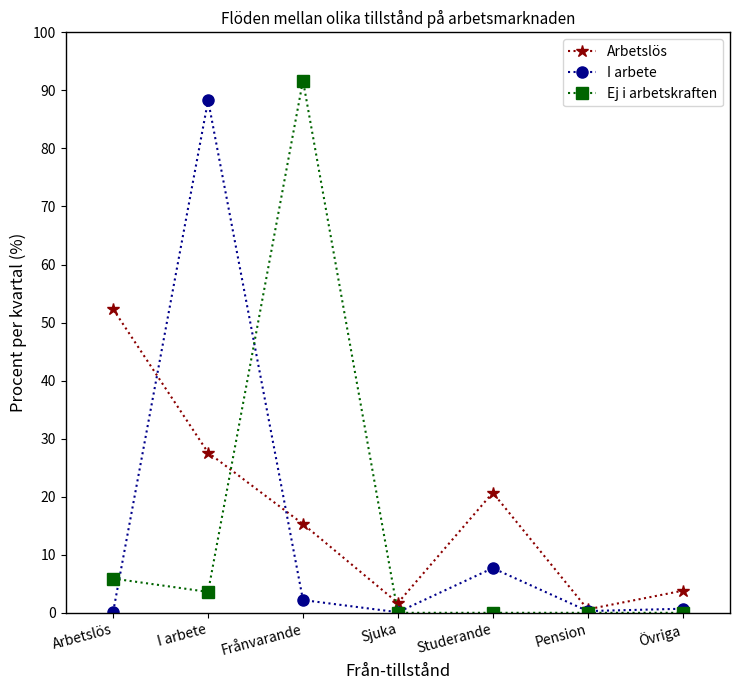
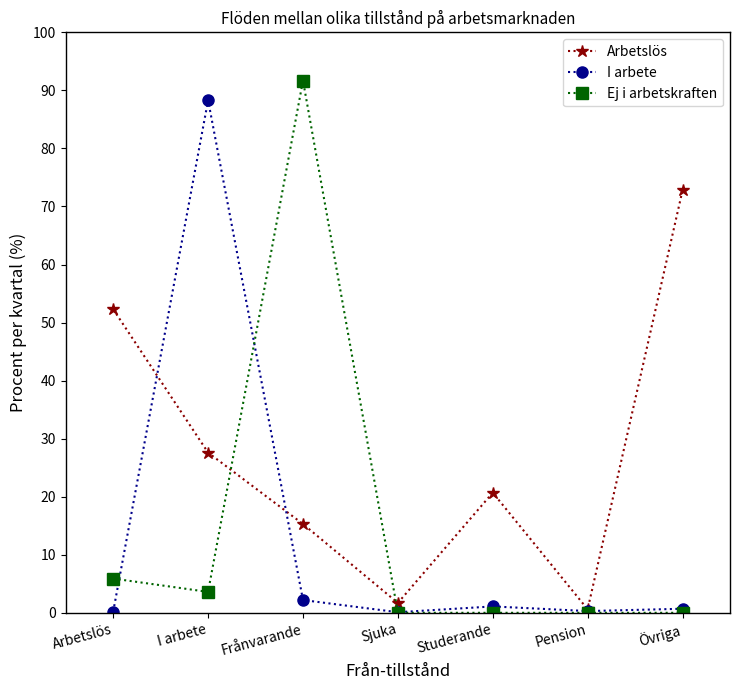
  {
    "Arbetslös": {
      "Arbetslös": 52,
      "I arbete": 28,
      "Frånvarande": 15,
      "Sjuka": 2,
      "Studerande": 21,
-     "Övriga": 4
+     "Övriga": 73
    },
    "I arbete": {
      "Arbetslös": 0,
      "I arbete": 88,
      "Frånvarande": 2,
-     "Studerande": 8,
+     "Studerande": 1,
      "Övriga": 1
    },
    "Ej i arbetskraften": {
      "Arbetslös": 6,
      "I arbete": 4,
      "Frånvarande": 92,
      "Studerande": 0,
      "Övriga": 0
    }
  }
